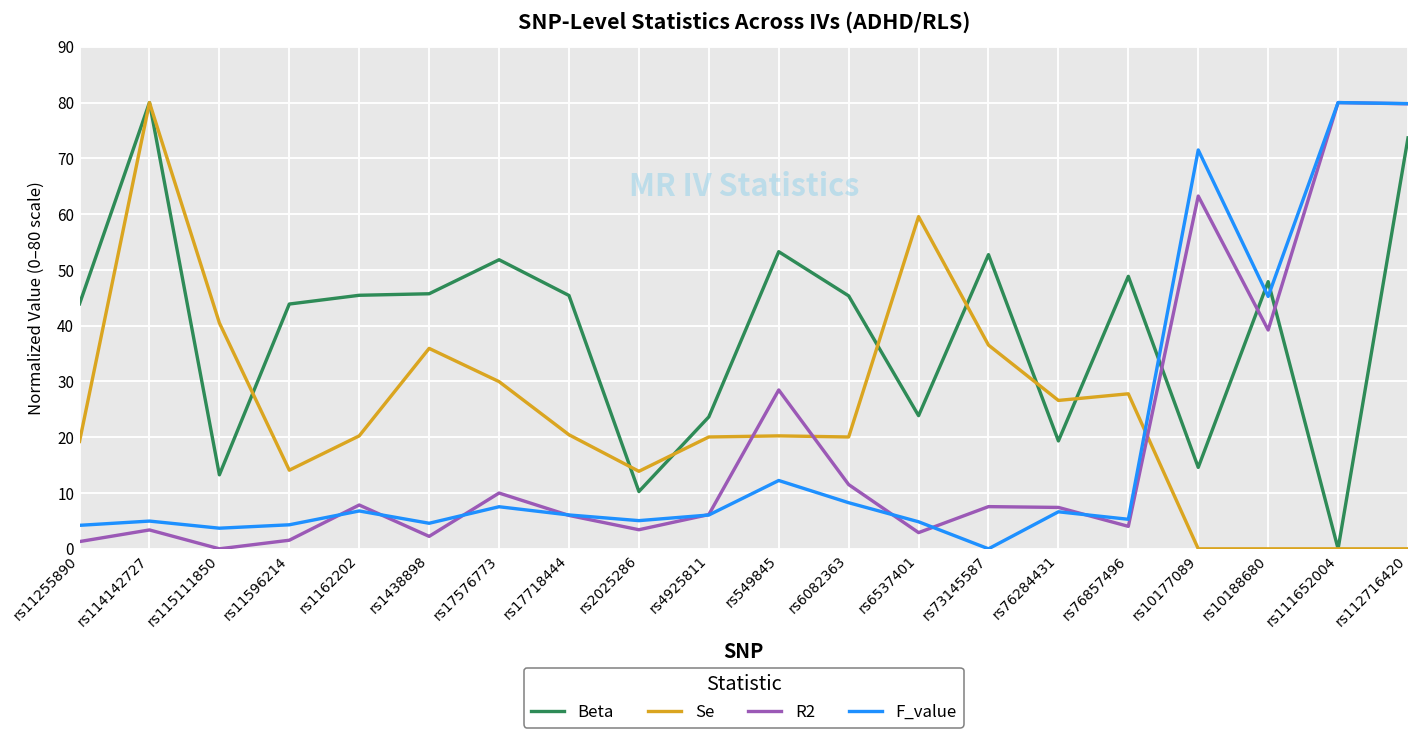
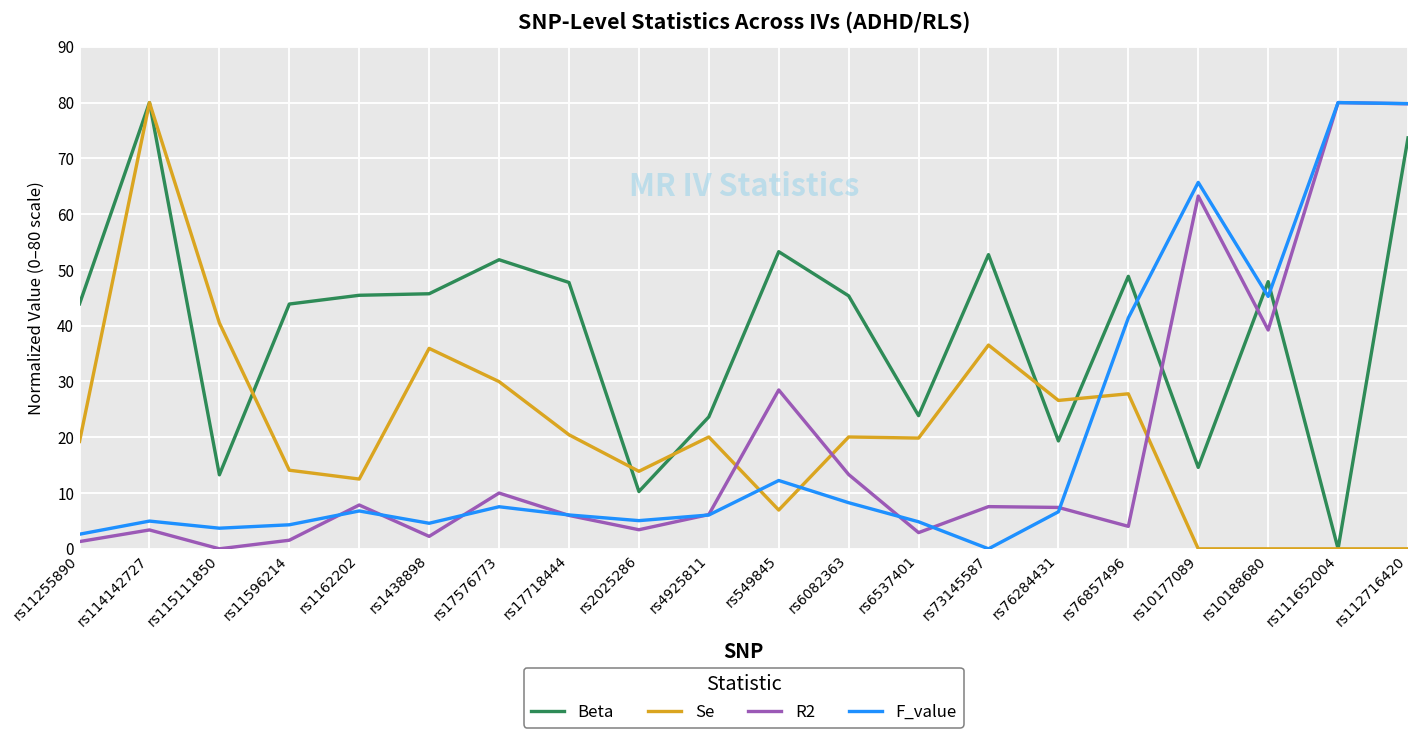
  {
    "Beta": {
      "rs11255890": 44,
      "rs115111850": 13,
      "rs11596214": 44,
      "rs1162202": 45,
      "rs1438898": 46,
      "rs17576773": 52,
-     "rs17718444": 45,
+     "rs17718444": 48,
      "rs2025286": 10,
      "rs4925811": 24,
      "rs549845": 53,
      "rs6082363": 45,
      "rs6537401": 24,
      "rs73145587": 53,
      "rs76284431": 19,
      "rs76857496": 49,
      "rs10177089": 15,
      "rs10188680": 48,
      "rs112716420": 74
    },
    "Se": {
      "rs11255890": 19,
      "rs115111850": 40,
      "rs11596214": 14,
-     "rs1162202": 20,
+     "rs1162202": 13,
      "rs1438898": 36,
      "rs17576773": 30,
      "rs17718444": 20,
      "rs2025286": 14,
      "rs4925811": 20,
-     "rs549845": 20,
+     "rs549845": 7,
      "rs6082363": 20,
-     "rs6537401": 60,
+     "rs6537401": 20,
      "rs73145587": 37,
      "rs76284431": 27,
      "rs76857496": 28,
      "rs10177089": 0,
      "rs10188680": 0,
      "rs112716420": 0
    },
    "R2": {
      "rs11255890": 1,
      "rs114142727": 3,
      "rs115111850": 0,
      "rs11596214": 2,
      "rs1162202": 8,
      "rs1438898": 2,
      "rs17576773": 10,
      "rs2025286": 3,
      "rs549845": 28,
-     "rs6082363": 12,
+     "rs6082363": 13,
      "rs6537401": 3,
      "rs73145587": 8,
      "rs76284431": 7,
      "rs76857496": 4,
      "rs10177089": 63,
      "rs10188680": 39
    },
    "F_value": {
-     "rs11255890": 4,
+     "rs11255890": 3,
      "rs114142727": 5,
      "rs115111850": 4,
      "rs11596214": 4,
      "rs1162202": 7,
      "rs1438898": 5,
      "rs17576773": 8,
      "rs2025286": 5,
      "rs549845": 12,
      "rs6082363": 8,
      "rs6537401": 5,
      "rs73145587": 0,
      "rs76284431": 7,
-     "rs76857496": 5,
-     "rs10177089": 72,
+     "rs76857496": 41,
+     "rs10177089": 66,
      "rs10188680": 45
    }
  }
